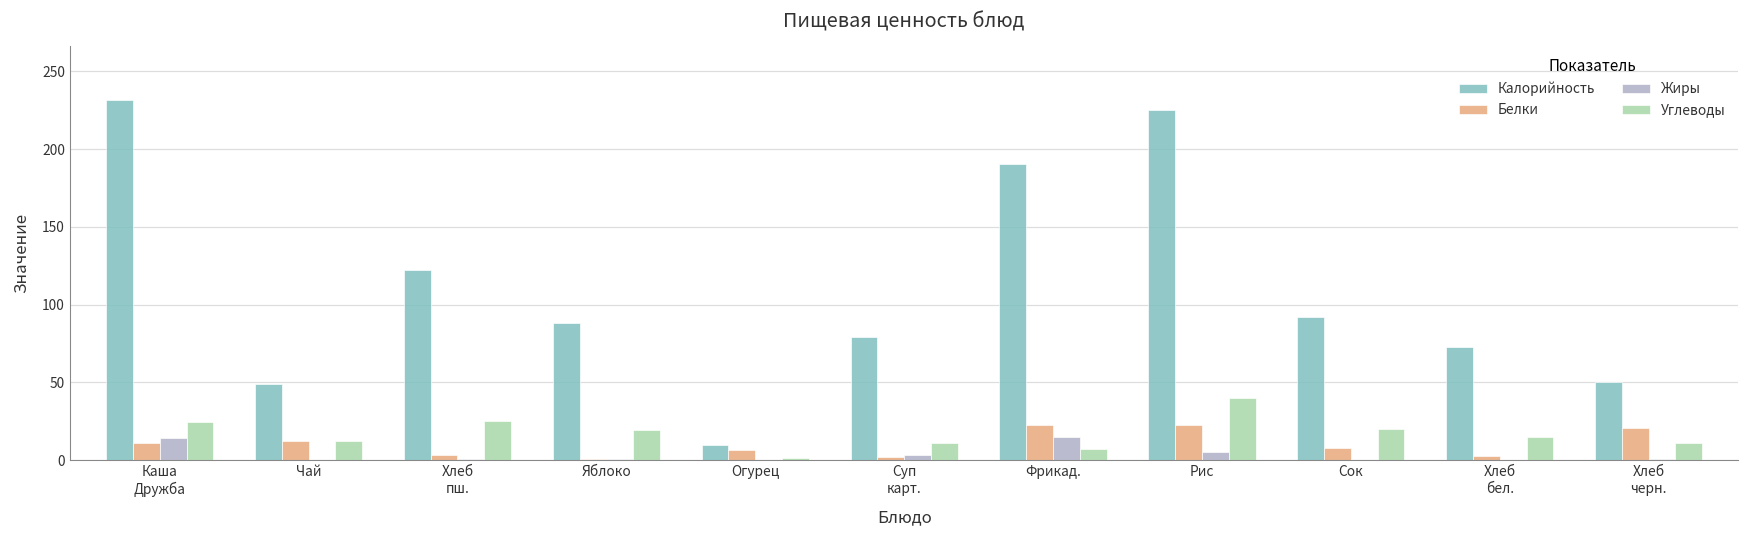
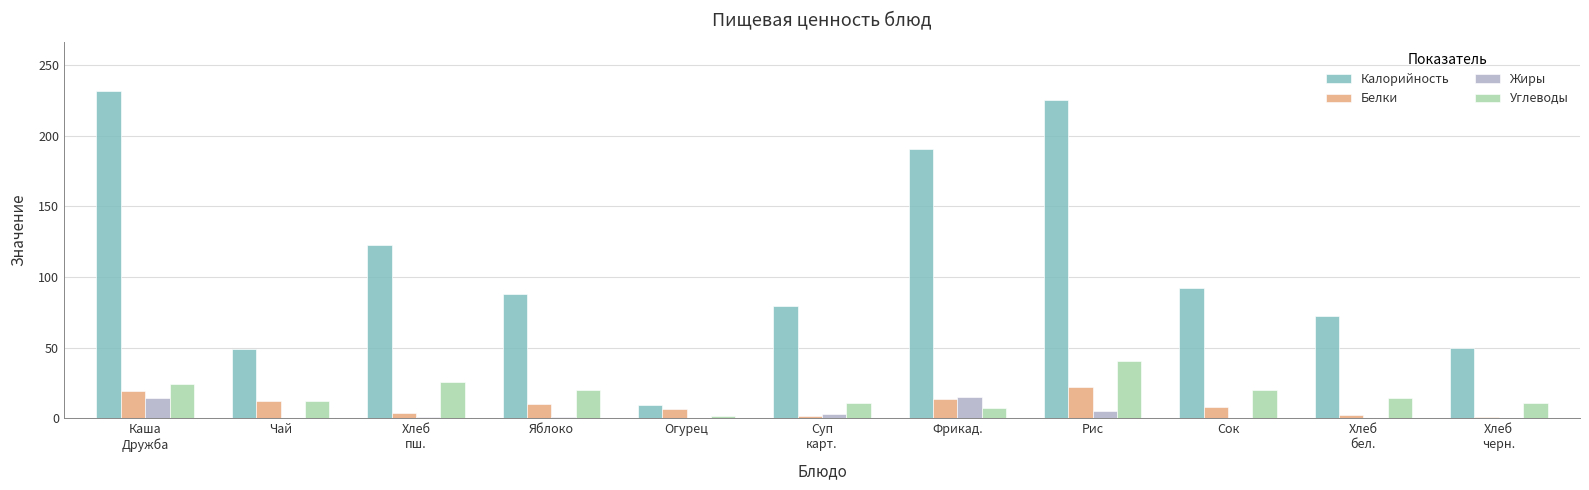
  {
    "Белки": {
-     "Каша Дружба": 11,
+     "Каша Дружба": 19,
      "Чай": 12,
      "Хлеб пш.": 3,
-     "Яблоко": 1,
+     "Яблоко": 10,
      "Огурец": 7,
      "Суп карт.": 2,
-     "Фрикад.": 23,
+     "Фрикад.": 14,
      "Рис": 22,
      "Сок": 8,
      "Хлеб бел.": 2,
-     "Хлеб черн.": 21
+     "Хлеб черн.": 1
    }
  }
